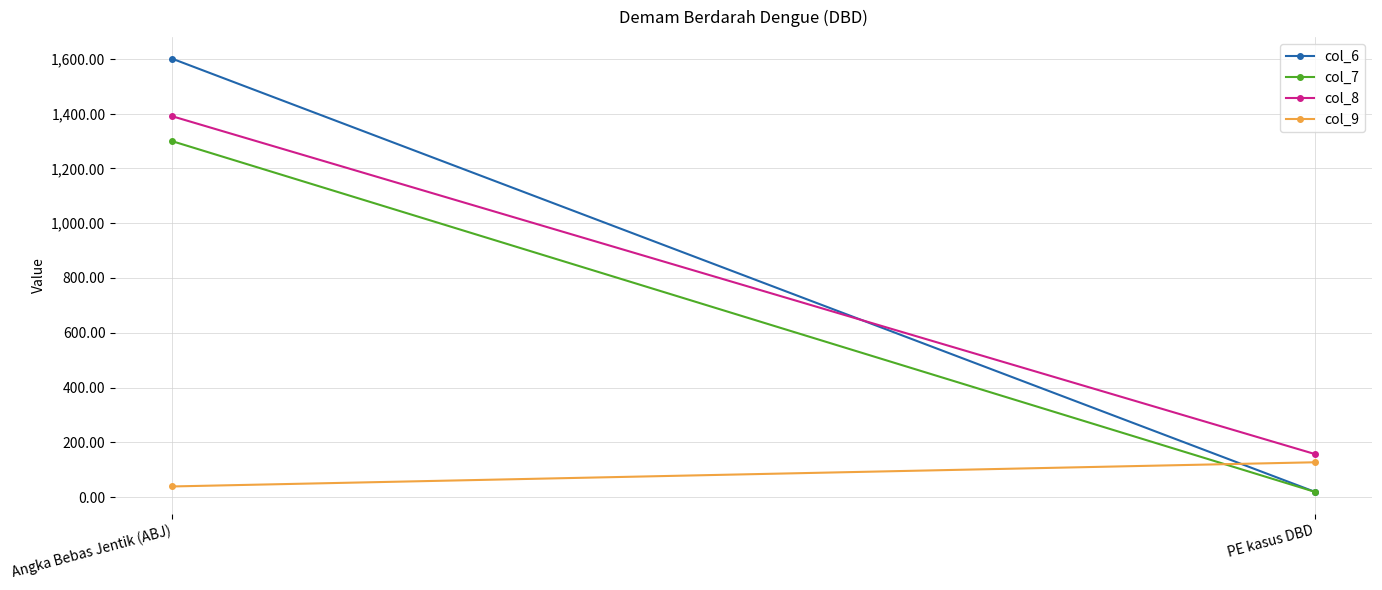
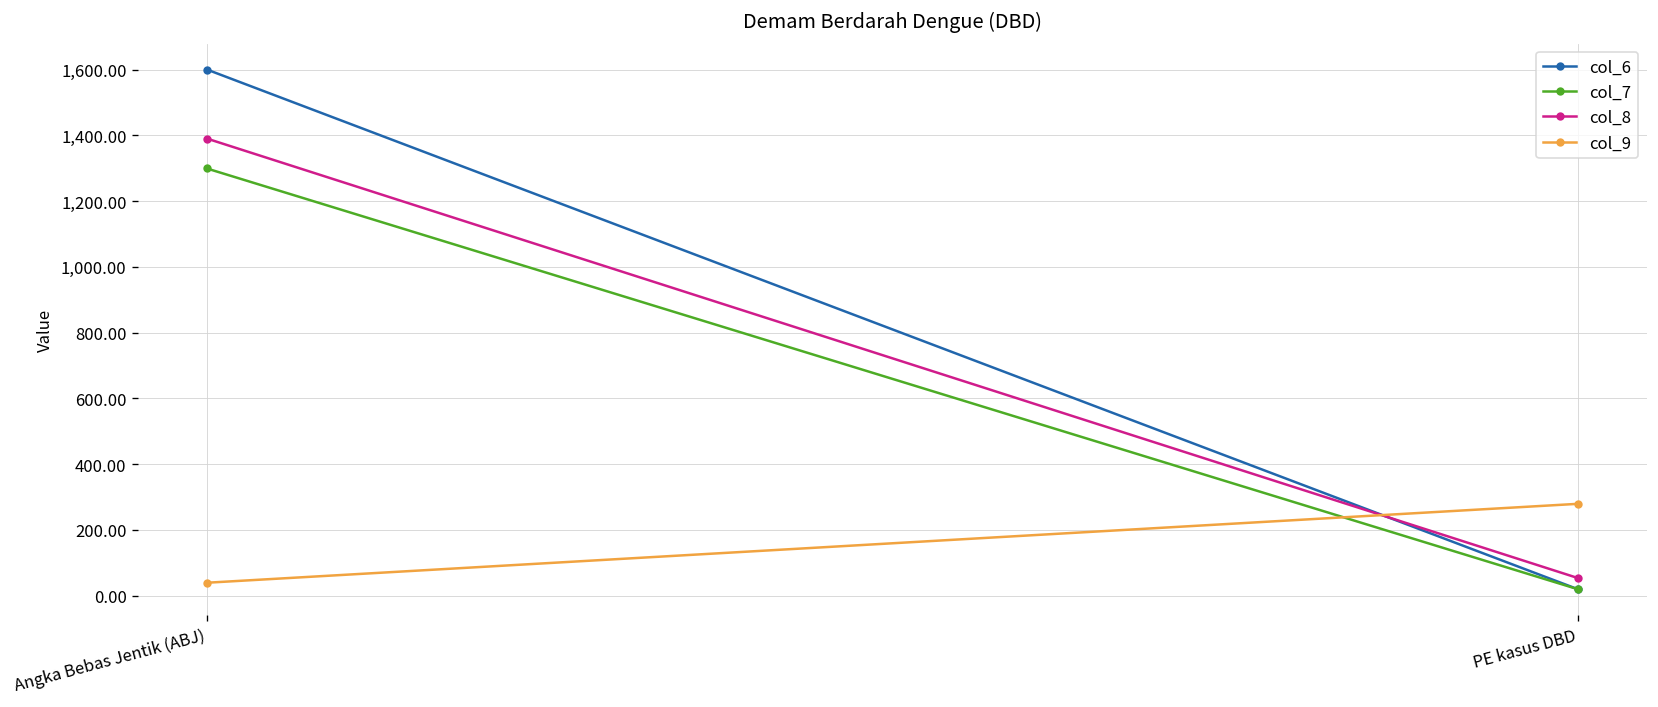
  {
    "col_6": {
      "Angka Bebas Jentik (ABJ)": "1,600"
    },
    "col_7": {
      "Angka Bebas Jentik (ABJ)": "1,300"
    },
    "col_8": {
      "Angka Bebas Jentik (ABJ)": "1,390",
-     "PE kasus DBD": "160"
+     "PE kasus DBD": "50"
    },
    "col_9": {
      "Angka Bebas Jentik (ABJ)": "40",
-     "PE kasus DBD": "130"
+     "PE kasus DBD": "280"
    }
  }
